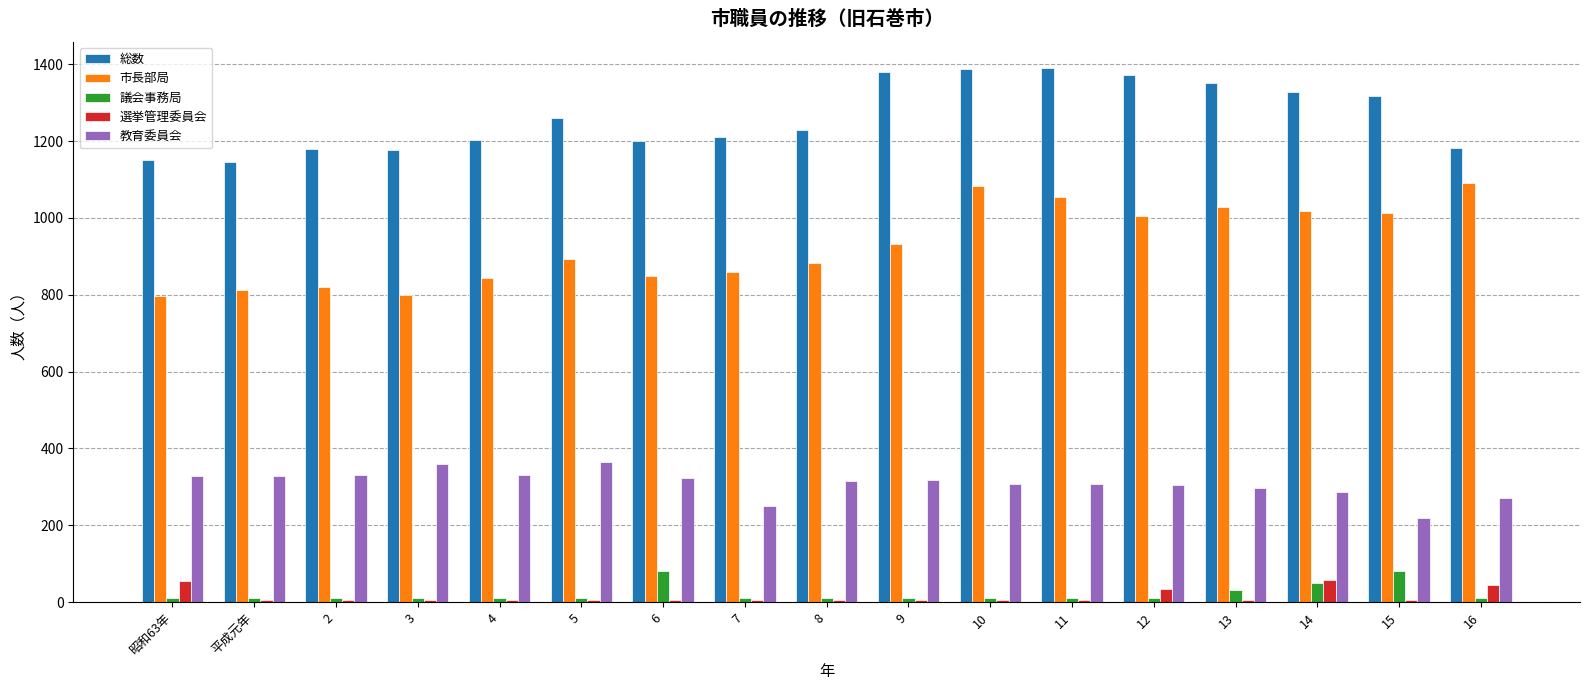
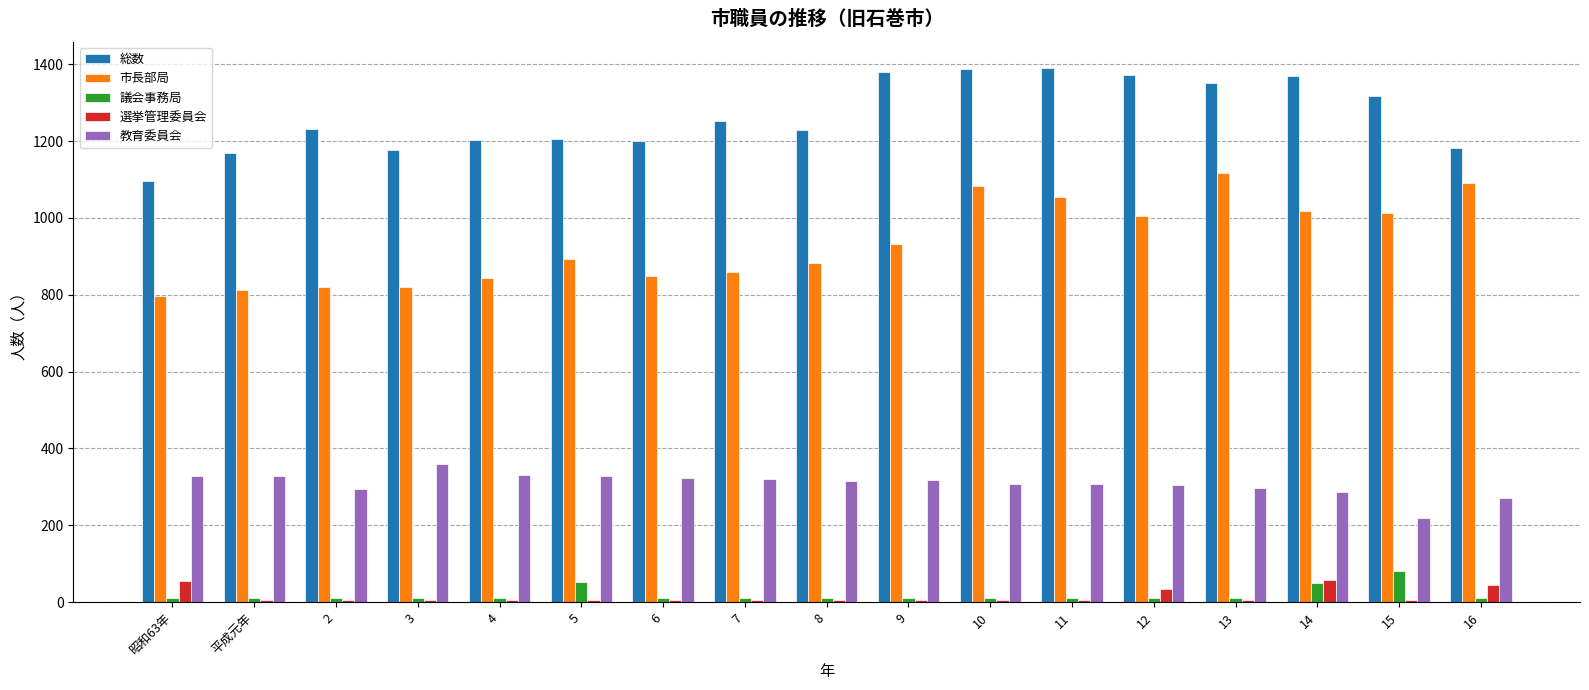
  {
    "総数": {
-     "昭和63年": 1150,
-     "平成元年": 1150,
-     "2": 1180,
+     "昭和63年": 1100,
+     "平成元年": 1170,
+     "2": 1230,
      "3": 1180,
      "4": 1200,
-     "5": 1260,
+     "5": 1210,
      "6": 1200,
-     "7": 1210,
+     "7": 1250,
      "8": 1230,
      "9": 1380,
      "10": 1390,
      "11": 1390,
      "12": 1370,
      "13": 1350,
-     "14": 1330,
+     "14": 1370,
      "15": 1320,
      "16": 1180
    },
    "市長部局": {
      "昭和63年": 800,
      "平成元年": 810,
      "2": 820,
-     "3": 800,
+     "3": 820,
      "4": 840,
      "5": 890,
      "6": 850,
      "7": 860,
      "8": 880,
      "9": 930,
      "10": 1080,
      "11": 1060,
      "12": 1010,
-     "13": 1030,
+     "13": 1120,
      "14": 1020,
      "15": 1010,
      "16": 1090
    },
    "議会事務局": {
      "昭和63年": 10,
      "平成元年": 10,
      "2": 10,
      "3": 10,
      "4": 10,
-     "5": 10,
-     "6": 80,
+     "5": 50,
+     "6": 10,
      "7": 10,
      "8": 10,
      "9": 10,
      "10": 10,
      "11": 10,
      "12": 10,
-     "13": 30,
+     "13": 10,
      "14": 50,
      "15": 80,
      "16": 10
    },
    "選挙管理委員会": {
      "昭和63年": 50,
      "12": 40,
      "14": 60,
      "16": 40
    },
    "教育委員会": {
      "昭和63年": 330,
      "平成元年": 330,
-     "2": 330,
+     "2": 300,
      "3": 360,
      "4": 330,
-     "5": 370,
+     "5": 330,
      "6": 320,
-     "7": 250,
+     "7": 320,
      "8": 320,
      "9": 320,
      "10": 310,
      "11": 310,
      "12": 310,
      "13": 300,
      "14": 290,
      "15": 220,
      "16": 270
    }
  }
